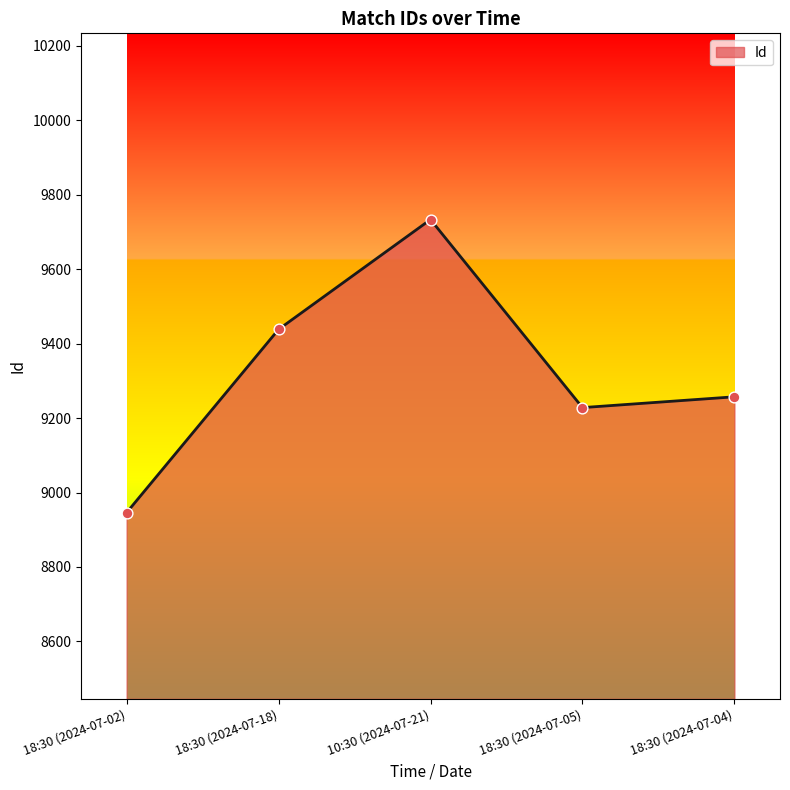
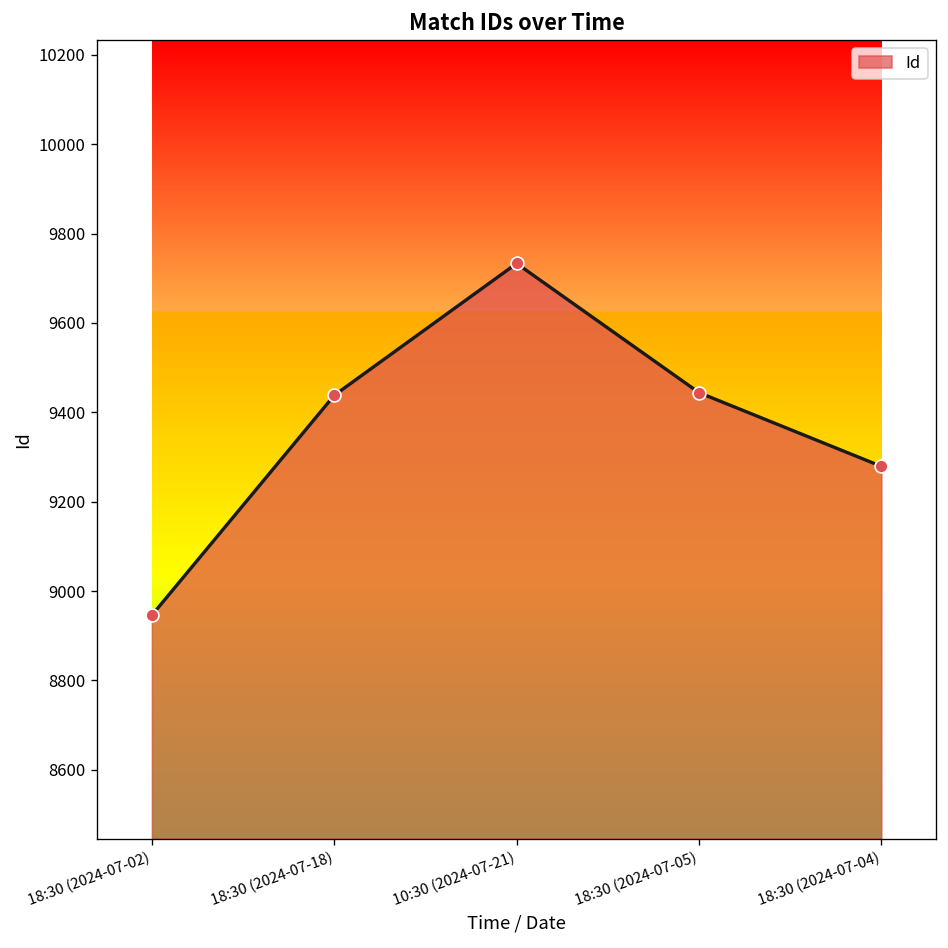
  {
    "18:30 (2024-07-02)": 8950,
    "18:30 (2024-07-18)": 9440,
    "10:30 (2024-07-21)": 9730,
-   "18:30 (2024-07-05)": 9230,
-   "18:30 (2024-07-04)": 9260
+   "18:30 (2024-07-05)": 9440,
+   "18:30 (2024-07-04)": 9280
  }
